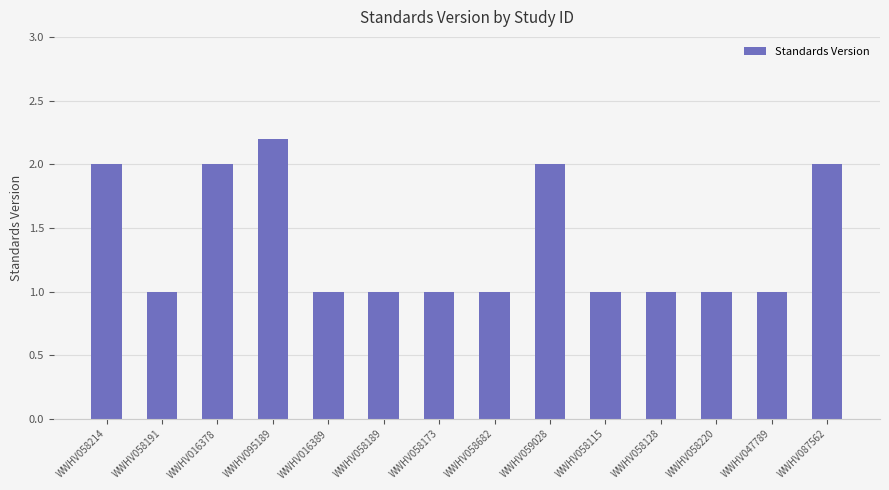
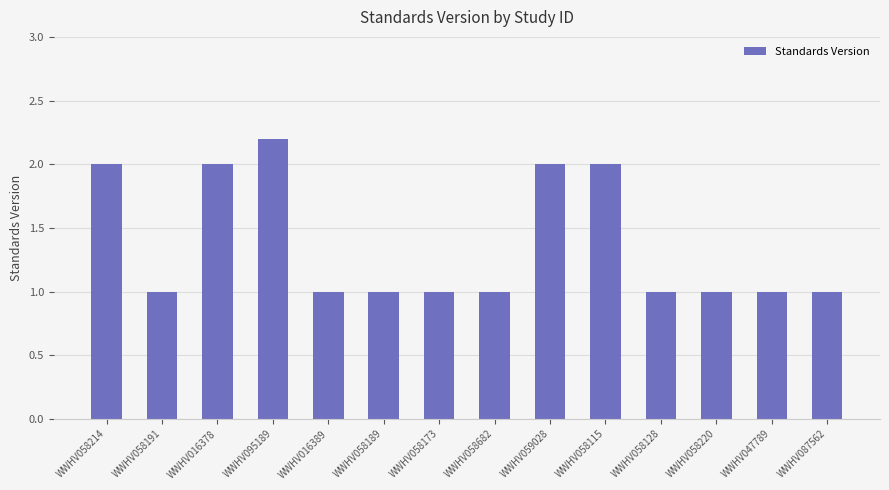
  {
    "WWHV058214": 2,
    "WWHV058191": 1,
    "WWHV016378": 2,
    "WWHV095189": 2.20,
    "WWHV016389": 1,
    "WWHV058189": 1,
    "WWHV058173": 1,
    "WWHV058682": 1,
    "WWHV059028": 2,
-   "WWHV058115": 1,
+   "WWHV058115": 2,
    "WWHV058128": 1,
    "WWHV058220": 1,
    "WWHV047789": 1,
-   "WWHV087562": 2
+   "WWHV087562": 1
  }
